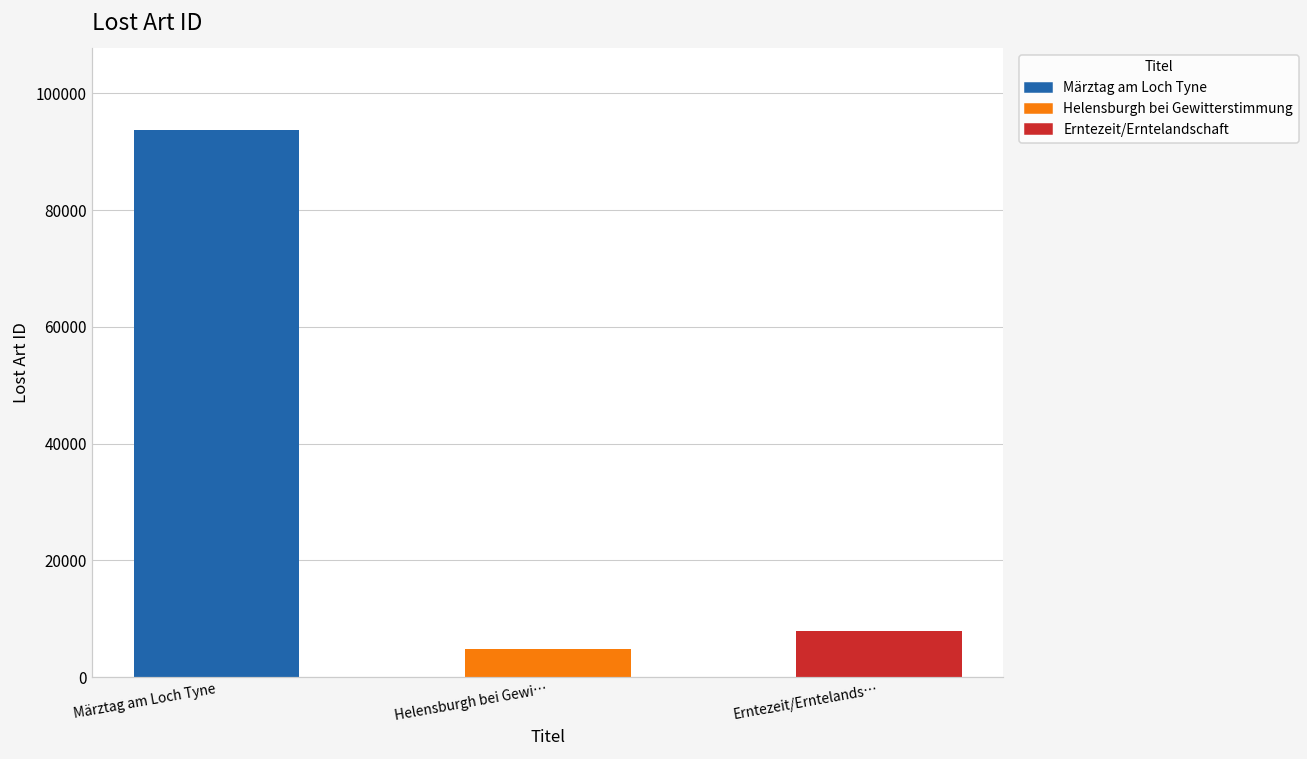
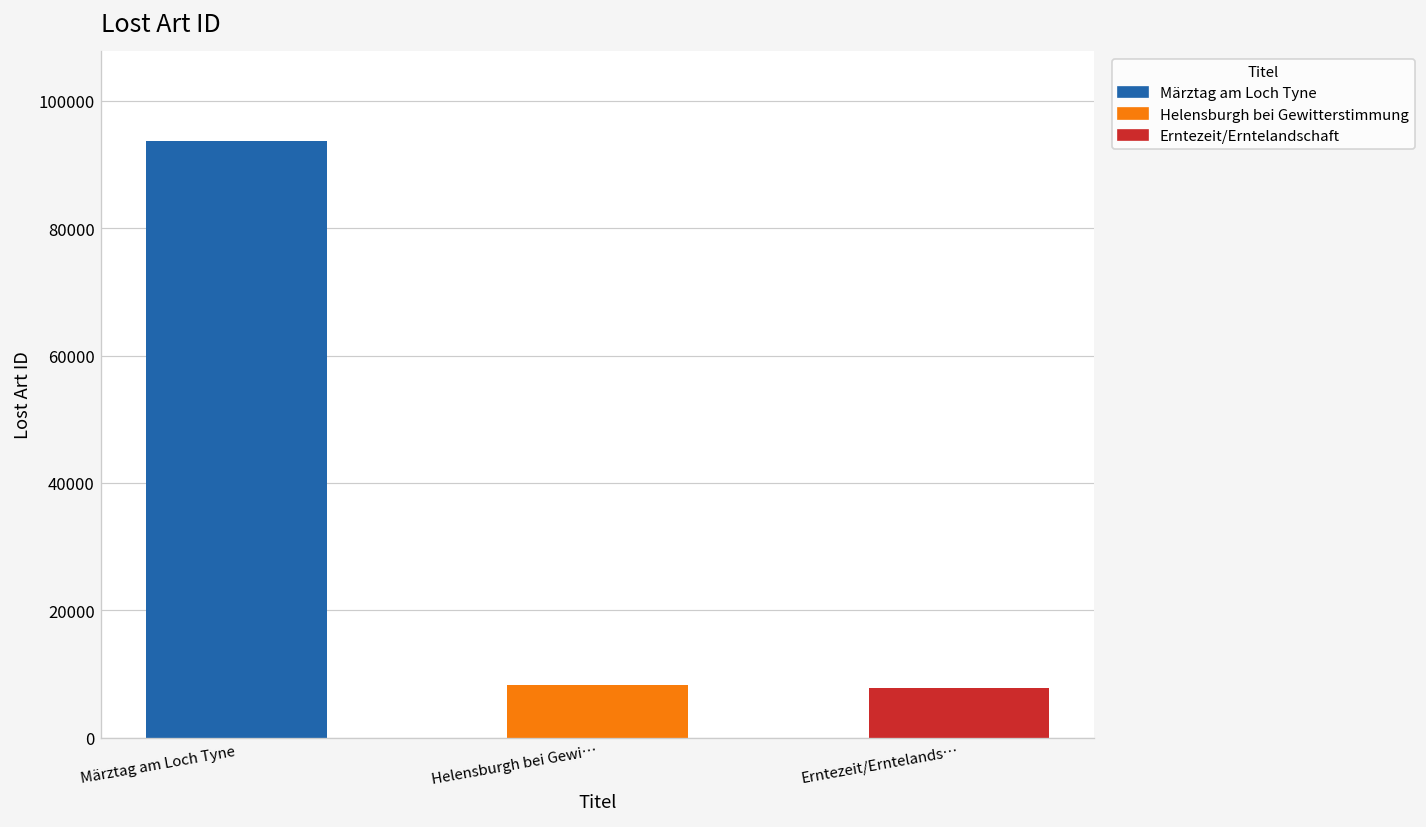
  {
    "Märztag am Loch Tyne": 94000,
-   "Helensburgh bei Gewi…": 5000,
+   "Helensburgh bei Gewi…": 8000,
    "Erntezeit/Erntelands…": 8000
  }
